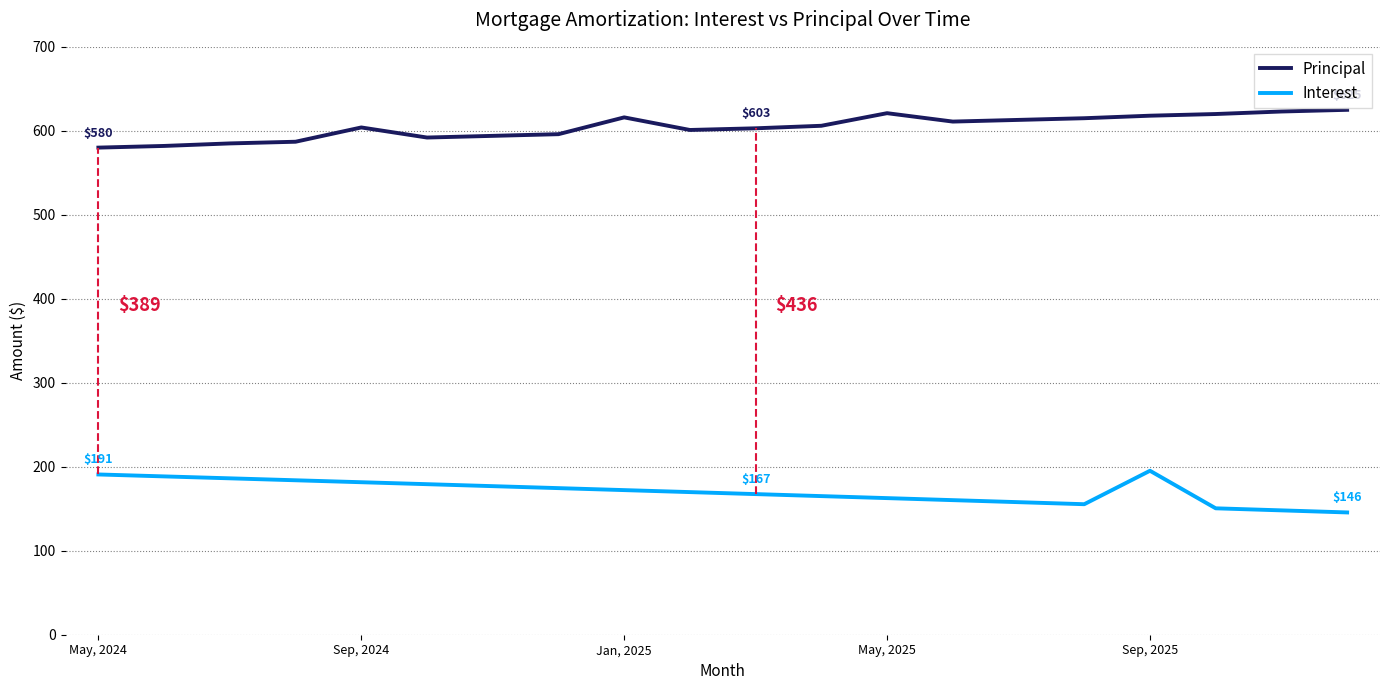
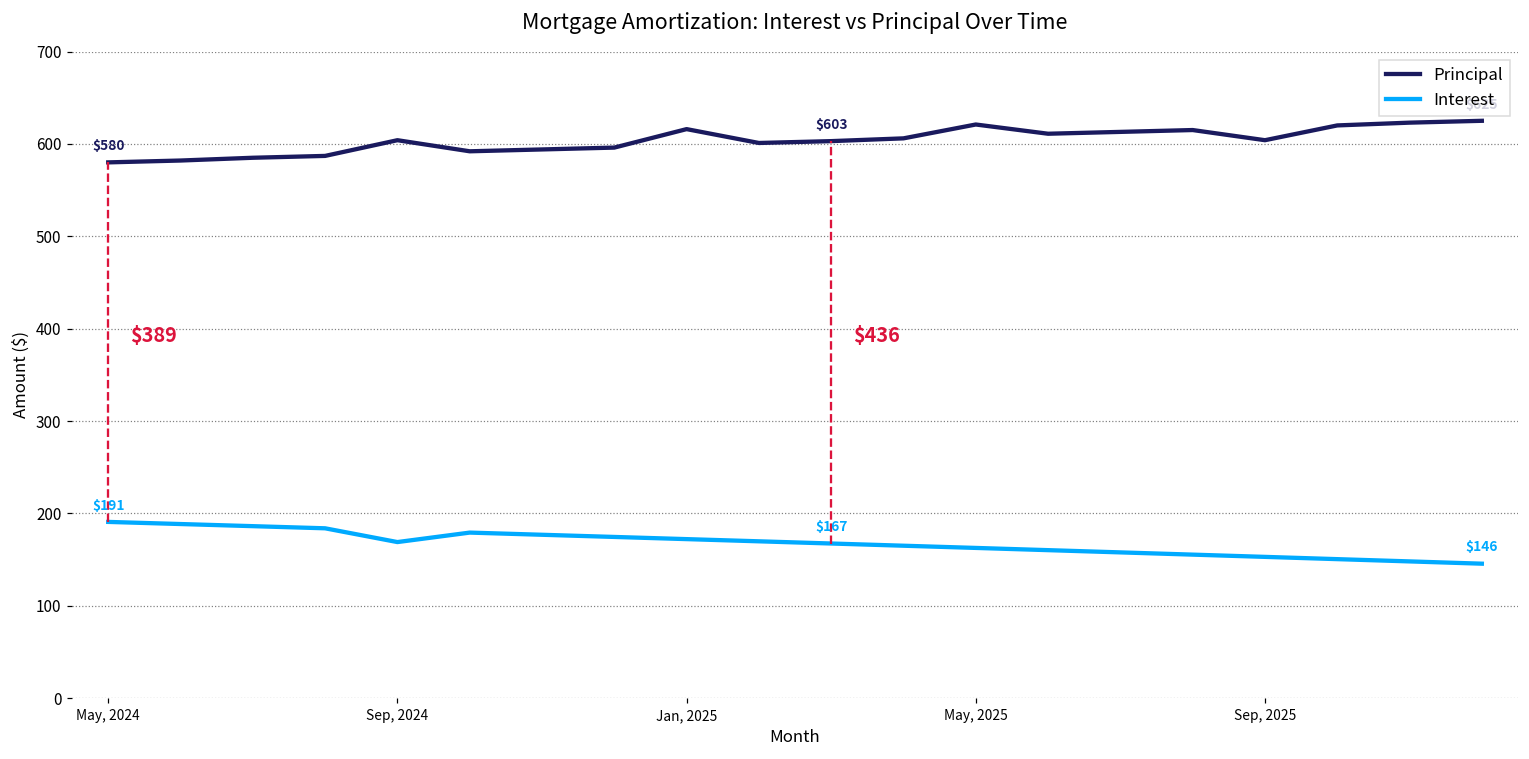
  {
    "Principal": {
      "Sep, 2024": 600,
      "Jan, 2025": 620,
      "May, 2025": 620,
-     "Sep, 2025": 620
+     "Sep, 2025": 600
    },
    "Interest": {
-     "Sep, 2024": 180,
+     "Sep, 2024": 170,
      "Jan, 2025": 170,
      "May, 2025": 160,
-     "Sep, 2025": 200
+     "Sep, 2025": 150
    }
  }
